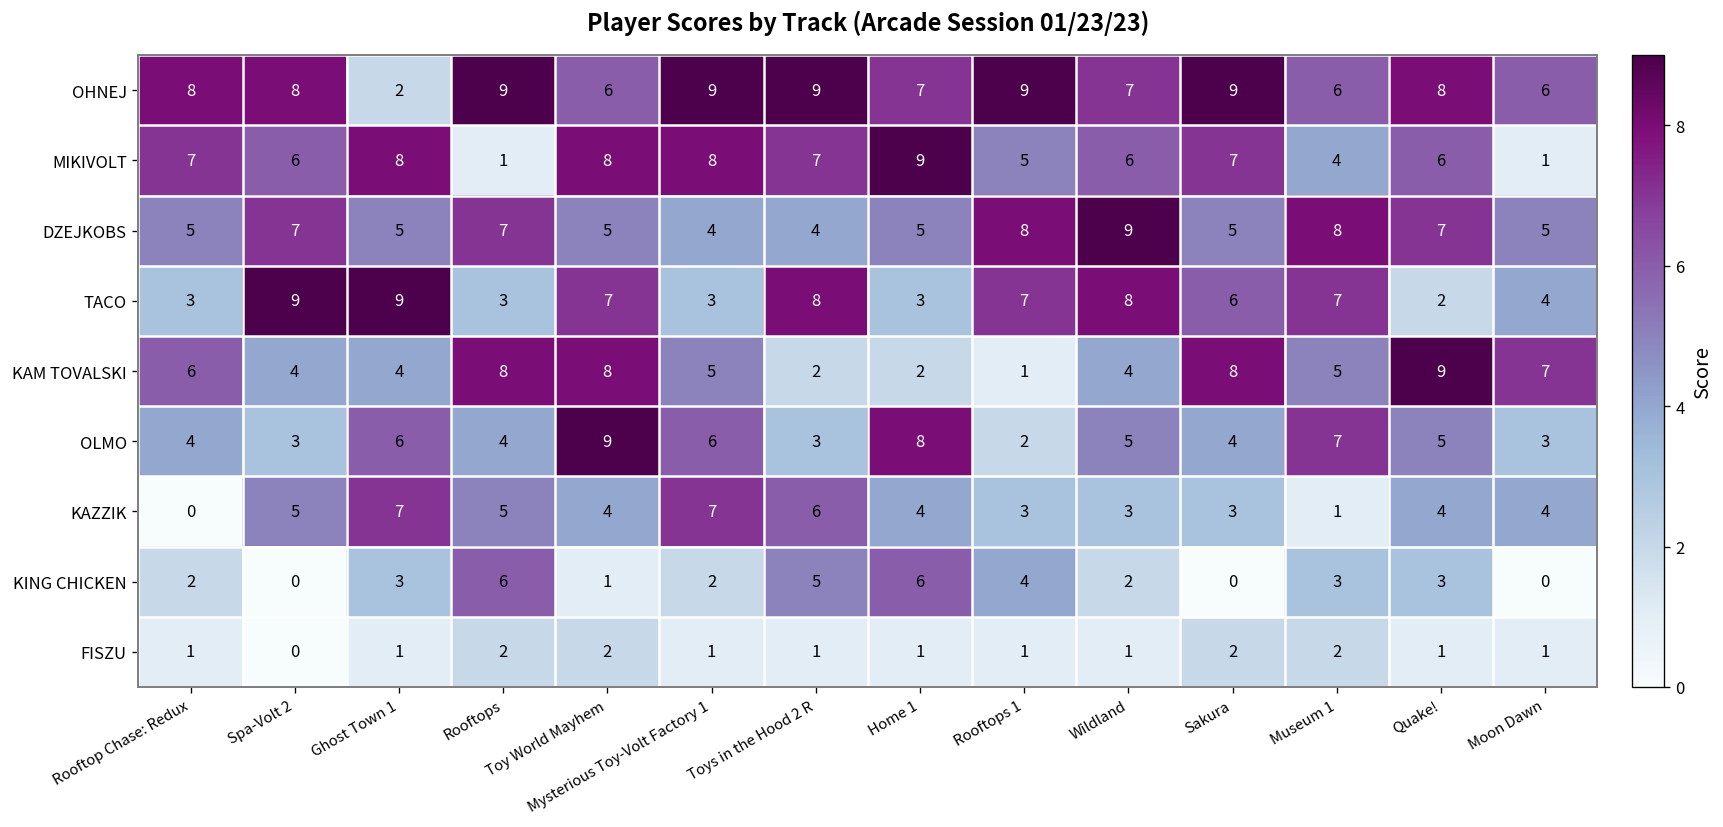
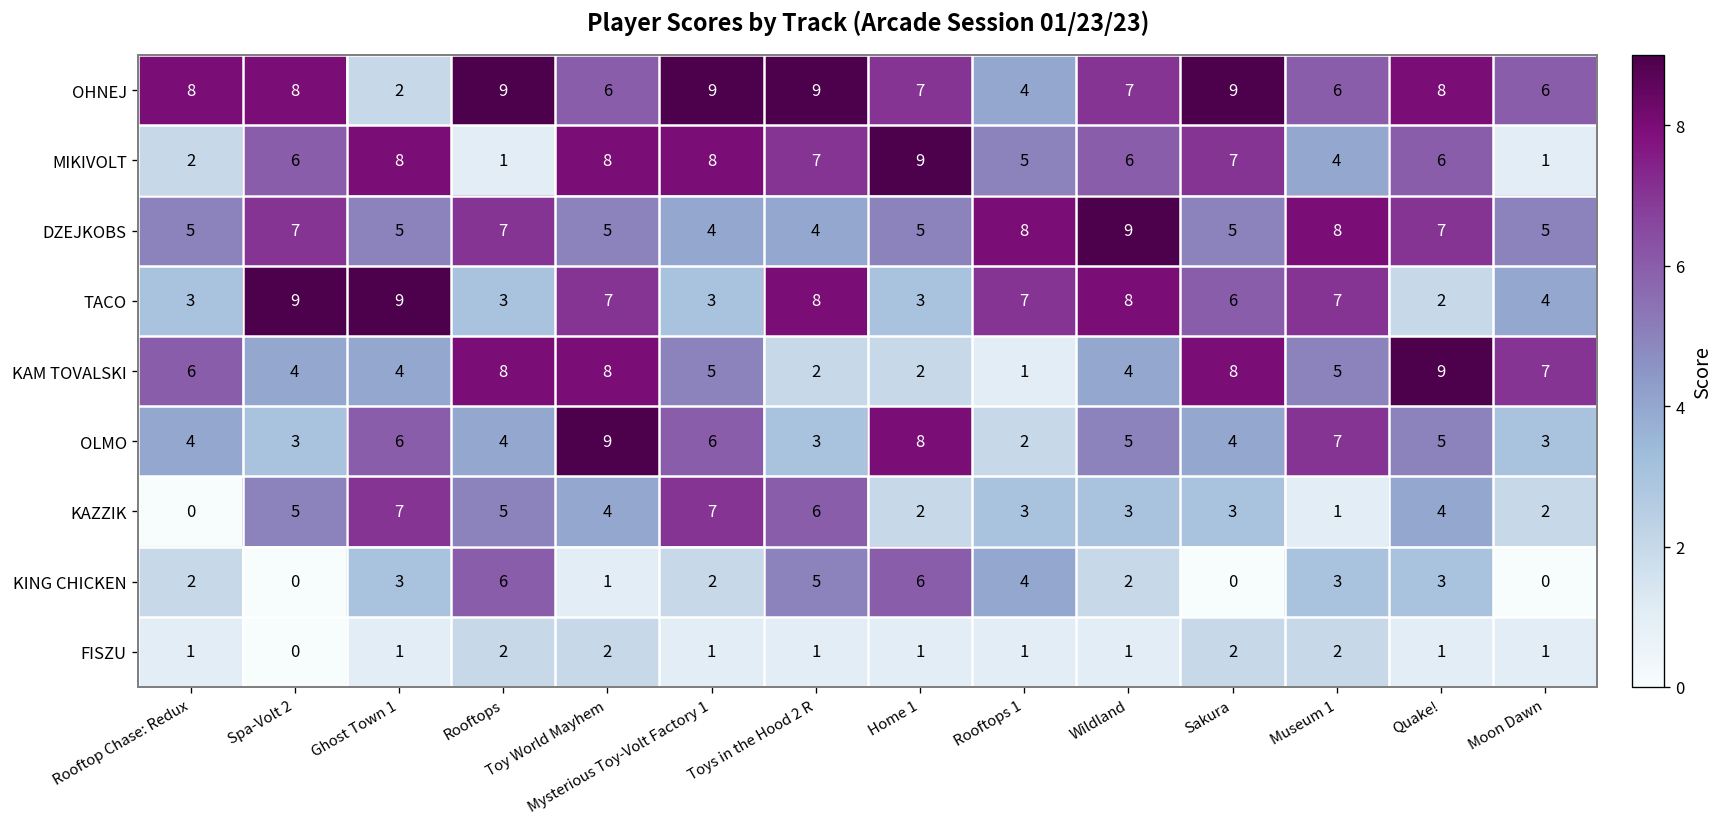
  {
    "OHNEJ": {
      "Rooftop Chase: Redux": 8,
      "Spa-Volt 2": 8,
      "Ghost Town 1": 2,
      "Rooftops": 9,
      "Toy World Mayhem": 6,
      "Mysterious Toy-Volt Factory 1": 9,
      "Toys in the Hood 2 R": 9,
      "Home 1": 7,
-     "Rooftops 1": 9,
+     "Rooftops 1": 4,
      "Wildland": 7,
      "Sakura": 9,
      "Museum 1": 6,
      "Quake!": 8,
      "Moon Dawn": 6
    },
    "MIKIVOLT": {
-     "Rooftop Chase: Redux": 7,
+     "Rooftop Chase: Redux": 2,
      "Spa-Volt 2": 6,
      "Ghost Town 1": 8,
      "Rooftops": 1,
      "Toy World Mayhem": 8,
      "Mysterious Toy-Volt Factory 1": 8,
      "Toys in the Hood 2 R": 7,
      "Home 1": 9,
      "Rooftops 1": 5,
      "Wildland": 6,
      "Sakura": 7,
      "Museum 1": 4,
      "Quake!": 6,
      "Moon Dawn": 1
    },
    "DZEJKOBS": {
      "Rooftop Chase: Redux": 5,
      "Spa-Volt 2": 7,
      "Ghost Town 1": 5,
      "Rooftops": 7,
      "Toy World Mayhem": 5,
      "Mysterious Toy-Volt Factory 1": 4,
      "Toys in the Hood 2 R": 4,
      "Home 1": 5,
      "Rooftops 1": 8,
      "Wildland": 9,
      "Sakura": 5,
      "Museum 1": 8,
      "Quake!": 7,
      "Moon Dawn": 5
    },
    "TACO": {
      "Rooftop Chase: Redux": 3,
      "Spa-Volt 2": 9,
      "Ghost Town 1": 9,
      "Rooftops": 3,
      "Toy World Mayhem": 7,
      "Mysterious Toy-Volt Factory 1": 3,
      "Toys in the Hood 2 R": 8,
      "Home 1": 3,
      "Rooftops 1": 7,
      "Wildland": 8,
      "Sakura": 6,
      "Museum 1": 7,
      "Quake!": 2,
      "Moon Dawn": 4
    },
    "KAM TOVALSKI": {
      "Rooftop Chase: Redux": 6,
      "Spa-Volt 2": 4,
      "Ghost Town 1": 4,
      "Rooftops": 8,
      "Toy World Mayhem": 8,
      "Mysterious Toy-Volt Factory 1": 5,
      "Toys in the Hood 2 R": 2,
      "Home 1": 2,
      "Rooftops 1": 1,
      "Wildland": 4,
      "Sakura": 8,
      "Museum 1": 5,
      "Quake!": 9,
      "Moon Dawn": 7
    },
    "OLMO": {
      "Rooftop Chase: Redux": 4,
      "Spa-Volt 2": 3,
      "Ghost Town 1": 6,
      "Rooftops": 4,
      "Toy World Mayhem": 9,
      "Mysterious Toy-Volt Factory 1": 6,
      "Toys in the Hood 2 R": 3,
      "Home 1": 8,
      "Rooftops 1": 2,
      "Wildland": 5,
      "Sakura": 4,
      "Museum 1": 7,
      "Quake!": 5,
      "Moon Dawn": 3
    },
    "KAZZIK": {
      "Rooftop Chase: Redux": 0,
      "Spa-Volt 2": 5,
      "Ghost Town 1": 7,
      "Rooftops": 5,
      "Toy World Mayhem": 4,
      "Mysterious Toy-Volt Factory 1": 7,
      "Toys in the Hood 2 R": 6,
-     "Home 1": 4,
+     "Home 1": 2,
      "Rooftops 1": 3,
      "Wildland": 3,
      "Sakura": 3,
      "Museum 1": 1,
      "Quake!": 4,
-     "Moon Dawn": 4
+     "Moon Dawn": 2
    },
    "KING CHICKEN": {
      "Rooftop Chase: Redux": 2,
      "Spa-Volt 2": 0,
      "Ghost Town 1": 3,
      "Rooftops": 6,
      "Toy World Mayhem": 1,
      "Mysterious Toy-Volt Factory 1": 2,
      "Toys in the Hood 2 R": 5,
      "Home 1": 6,
      "Rooftops 1": 4,
      "Wildland": 2,
      "Sakura": 0,
      "Museum 1": 3,
      "Quake!": 3,
      "Moon Dawn": 0
    },
    "FISZU": {
      "Rooftop Chase: Redux": 1,
      "Spa-Volt 2": 0,
      "Ghost Town 1": 1,
      "Rooftops": 2,
      "Toy World Mayhem": 2,
      "Mysterious Toy-Volt Factory 1": 1,
      "Toys in the Hood 2 R": 1,
      "Home 1": 1,
      "Rooftops 1": 1,
      "Wildland": 1,
      "Sakura": 2,
      "Museum 1": 2,
      "Quake!": 1,
      "Moon Dawn": 1
    }
  }
